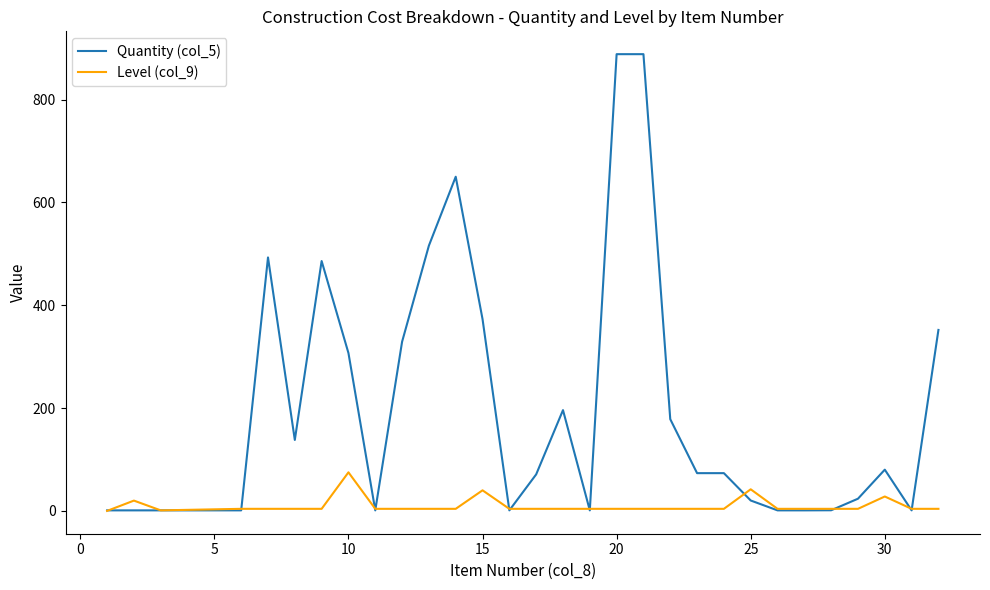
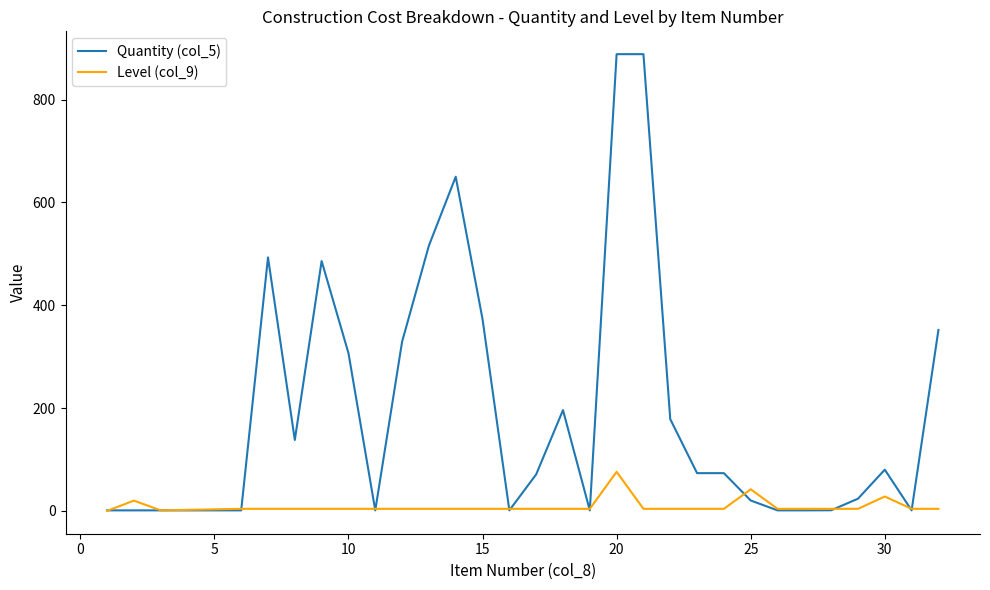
  {
    "Quantity (col_5)": {
      "10": 310,
      "15": 370,
      "20": 890,
      "25": 20,
      "30": 80
    },
    "Level (col_9)": {
-     "10": 80,
-     "15": 40,
-     "20": 0,
+     "10": 0,
+     "15": 0,
+     "20": 80,
      "25": 40,
      "30": 30
    }
  }
